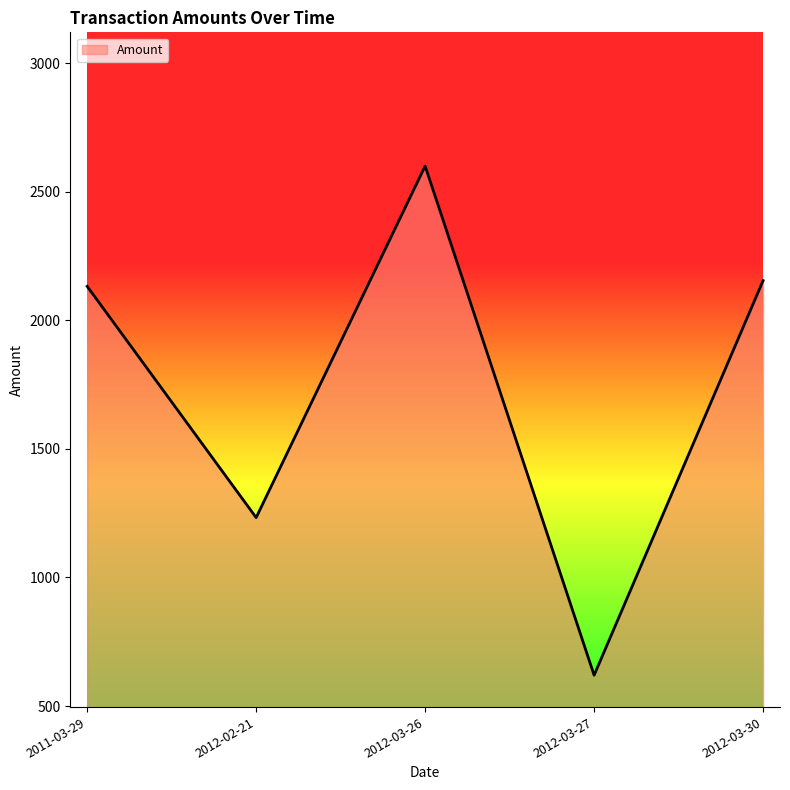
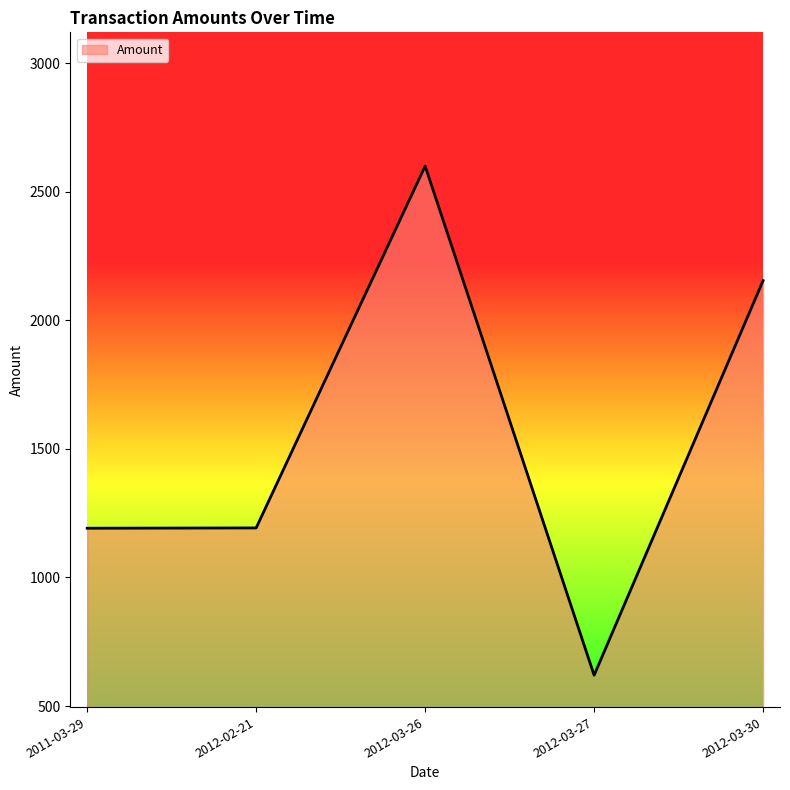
  {
-   "2011-03-29": 2130,
-   "2012-02-21": 1230,
+   "2011-03-29": 1190,
+   "2012-02-21": 1190,
    "2012-03-26": 2600,
    "2012-03-27": 620,
    "2012-03-30": 2150
  }
